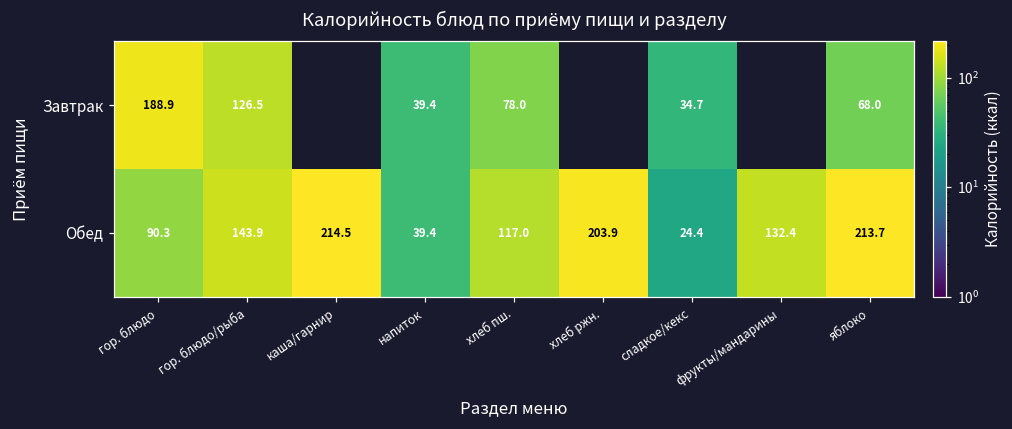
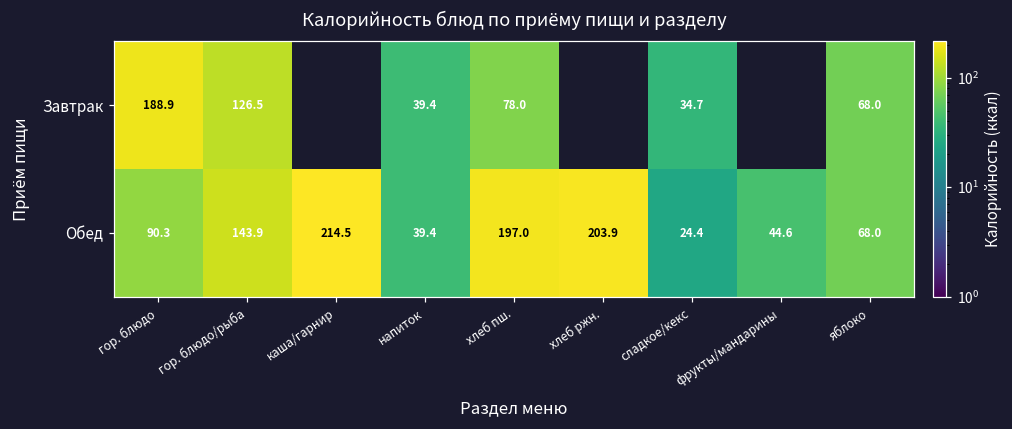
  {
    "Завтрак": {
      "гор. блюдо": 188.9,
      "гор. блюдо/рыба": 126.5,
      "напиток": 39.4,
      "хлеб пш.": 78.0,
      "сладкое/кекс": 34.7,
      "яблоко": 68.0
    },
    "Обед": {
      "гор. блюдо": 90.3,
      "гор. блюдо/рыба": 143.9,
      "каша/гарнир": 214.5,
      "напиток": 39.4,
-     "хлеб пш.": 117.0,
+     "хлеб пш.": 197.0,
      "хлеб ржн.": 203.9,
      "сладкое/кекс": 24.4,
-     "фрукты/мандарины": 132.4,
-     "яблоко": 213.7
+     "фрукты/мандарины": 44.6,
+     "яблоко": 68.0
    }
  }
